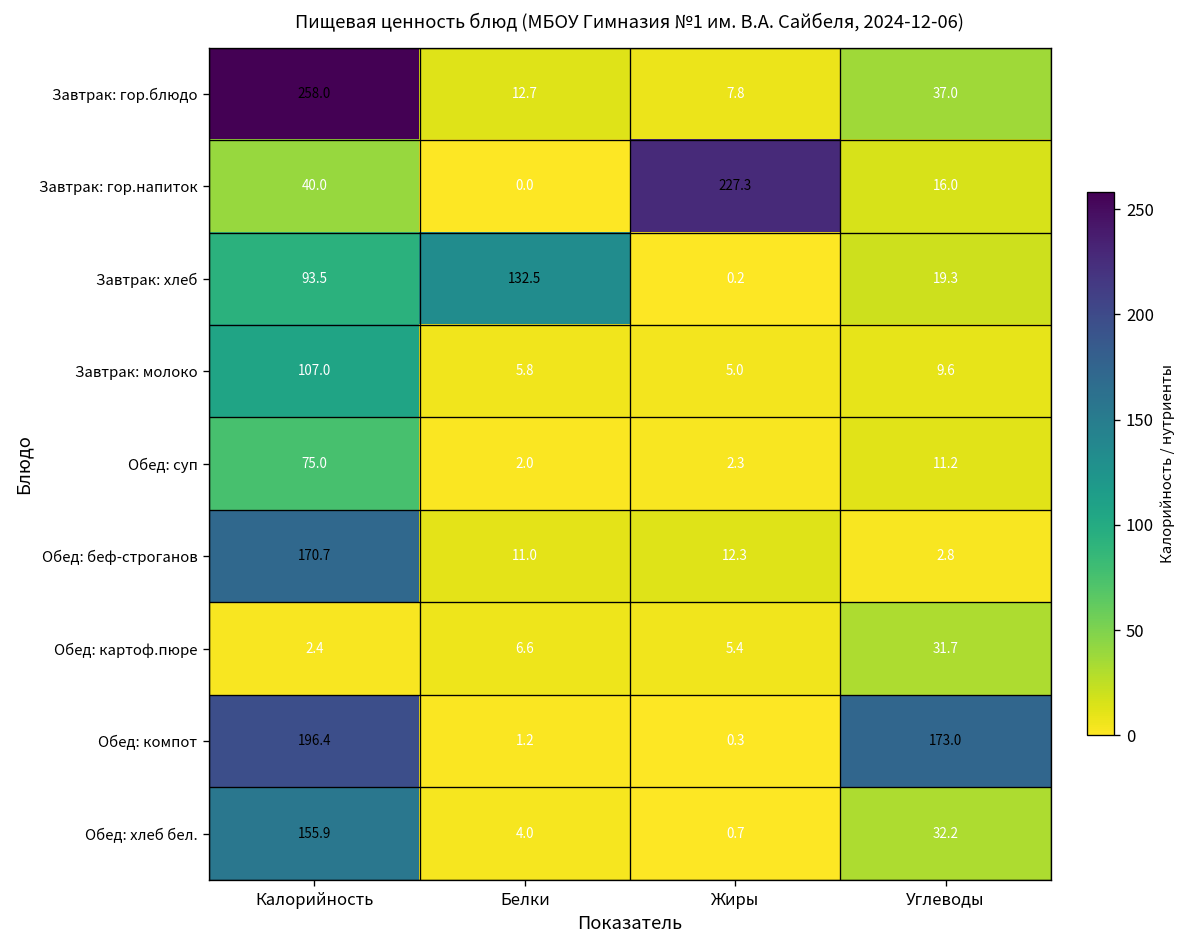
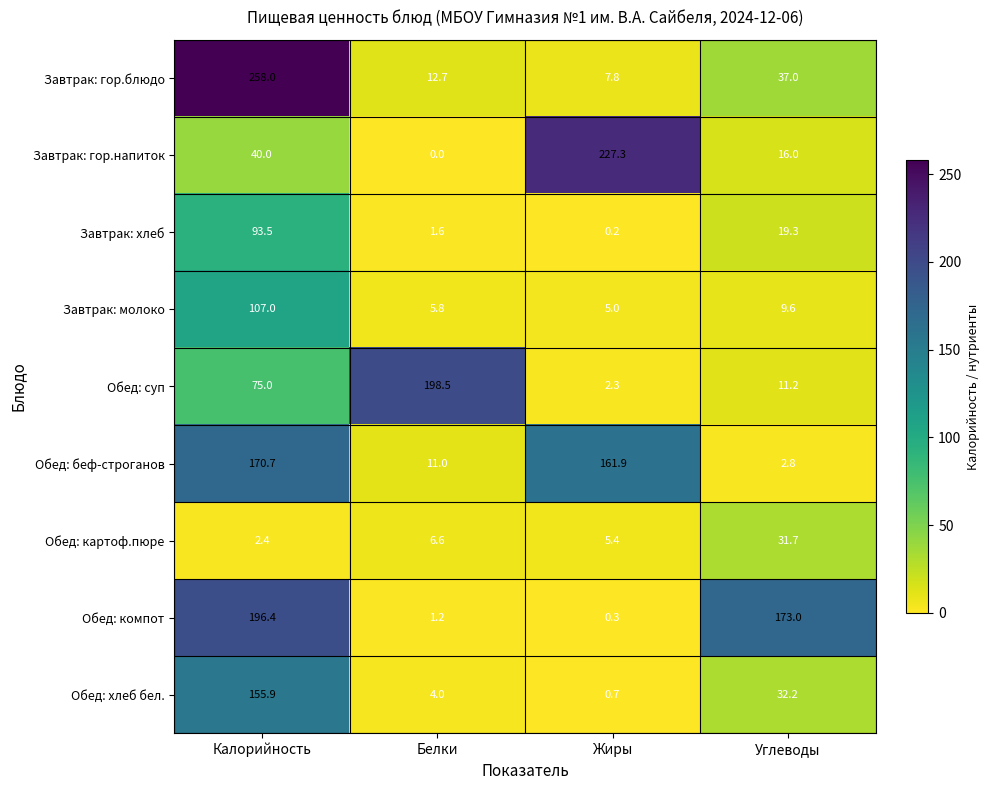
  {
    "Завтрак: гор.блюдо": {
      "Калорийность": 258.0,
      "Белки": 12.7,
      "Жиры": 7.8,
      "Углеводы": 37.0
    },
    "Завтрак: гор.напиток": {
      "Калорийность": 40.0,
      "Белки": 0.0,
      "Жиры": 227.3,
      "Углеводы": 16.0
    },
    "Завтрак: хлеб": {
      "Калорийность": 93.5,
-     "Белки": 132.5,
+     "Белки": 1.6,
      "Жиры": 0.2,
      "Углеводы": 19.3
    },
    "Завтрак: молоко": {
      "Калорийность": 107.0,
      "Белки": 5.8,
      "Жиры": 5.0,
      "Углеводы": 9.6
    },
    "Обед: суп": {
      "Калорийность": 75.0,
-     "Белки": 2.0,
+     "Белки": 198.5,
      "Жиры": 2.3,
      "Углеводы": 11.2
    },
    "Обед: беф-строганов": {
      "Калорийность": 170.7,
      "Белки": 11.0,
-     "Жиры": 12.3,
+     "Жиры": 161.9,
      "Углеводы": 2.8
    },
    "Обед: картоф.пюре": {
      "Калорийность": 2.4,
      "Белки": 6.6,
      "Жиры": 5.4,
      "Углеводы": 31.7
    },
    "Обед: компот": {
      "Калорийность": 196.4,
      "Белки": 1.2,
      "Жиры": 0.3,
      "Углеводы": 173.0
    },
    "Обед: хлеб бел.": {
      "Калорийность": 155.9,
      "Белки": 4.0,
      "Жиры": 0.7,
      "Углеводы": 32.2
    }
  }
